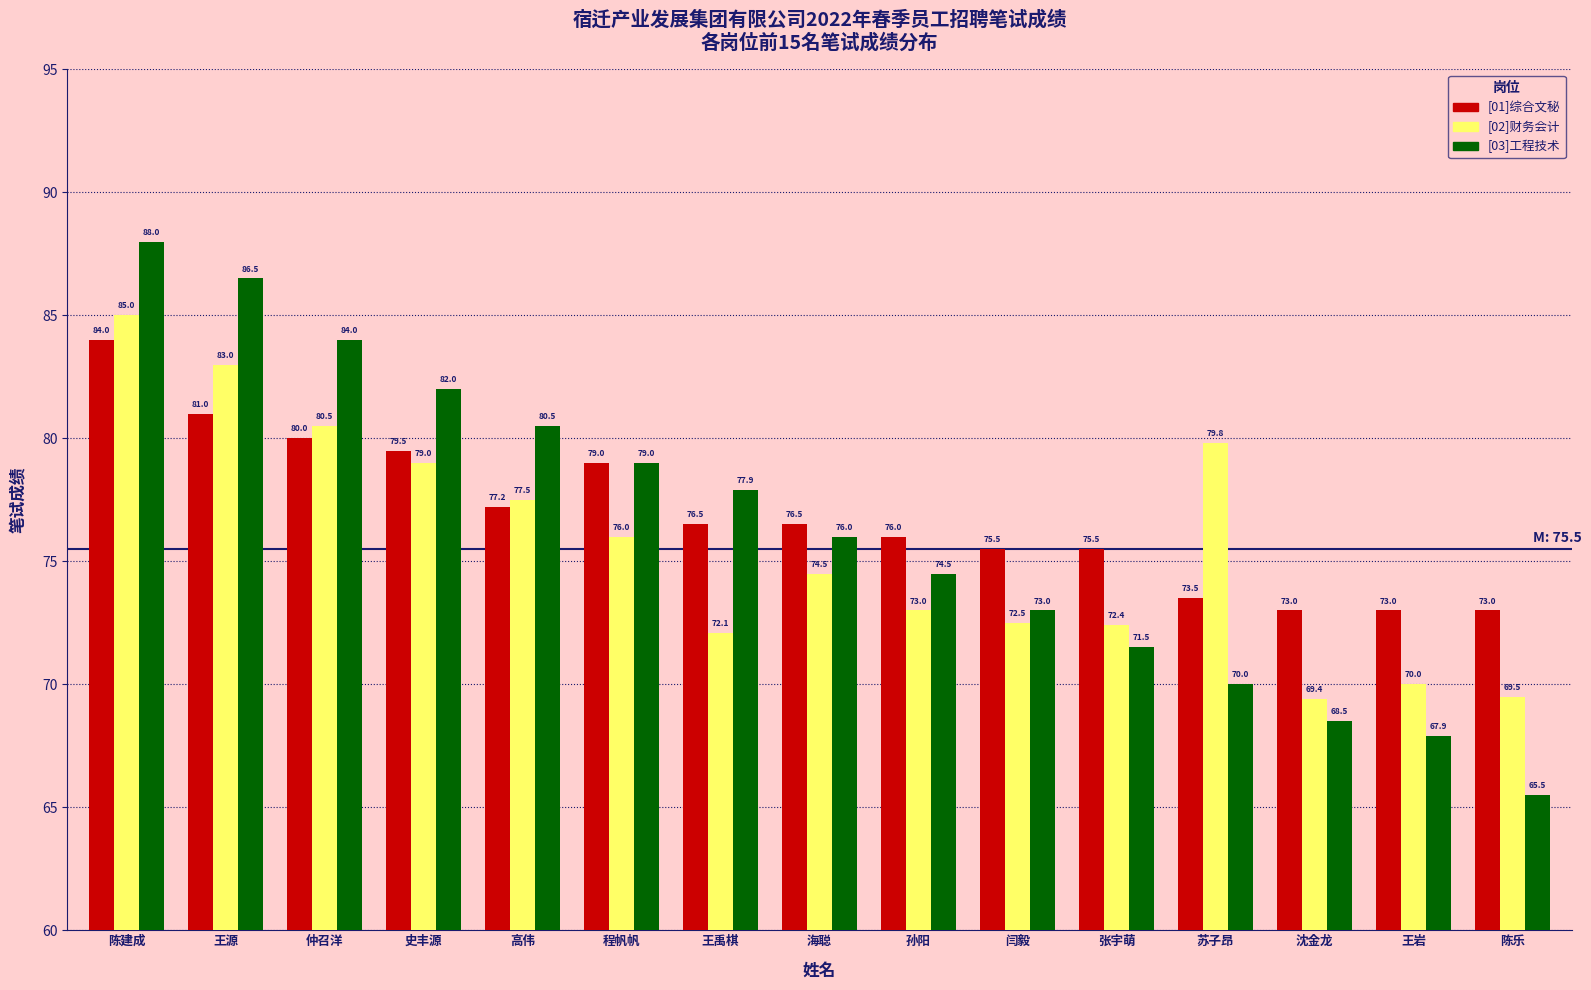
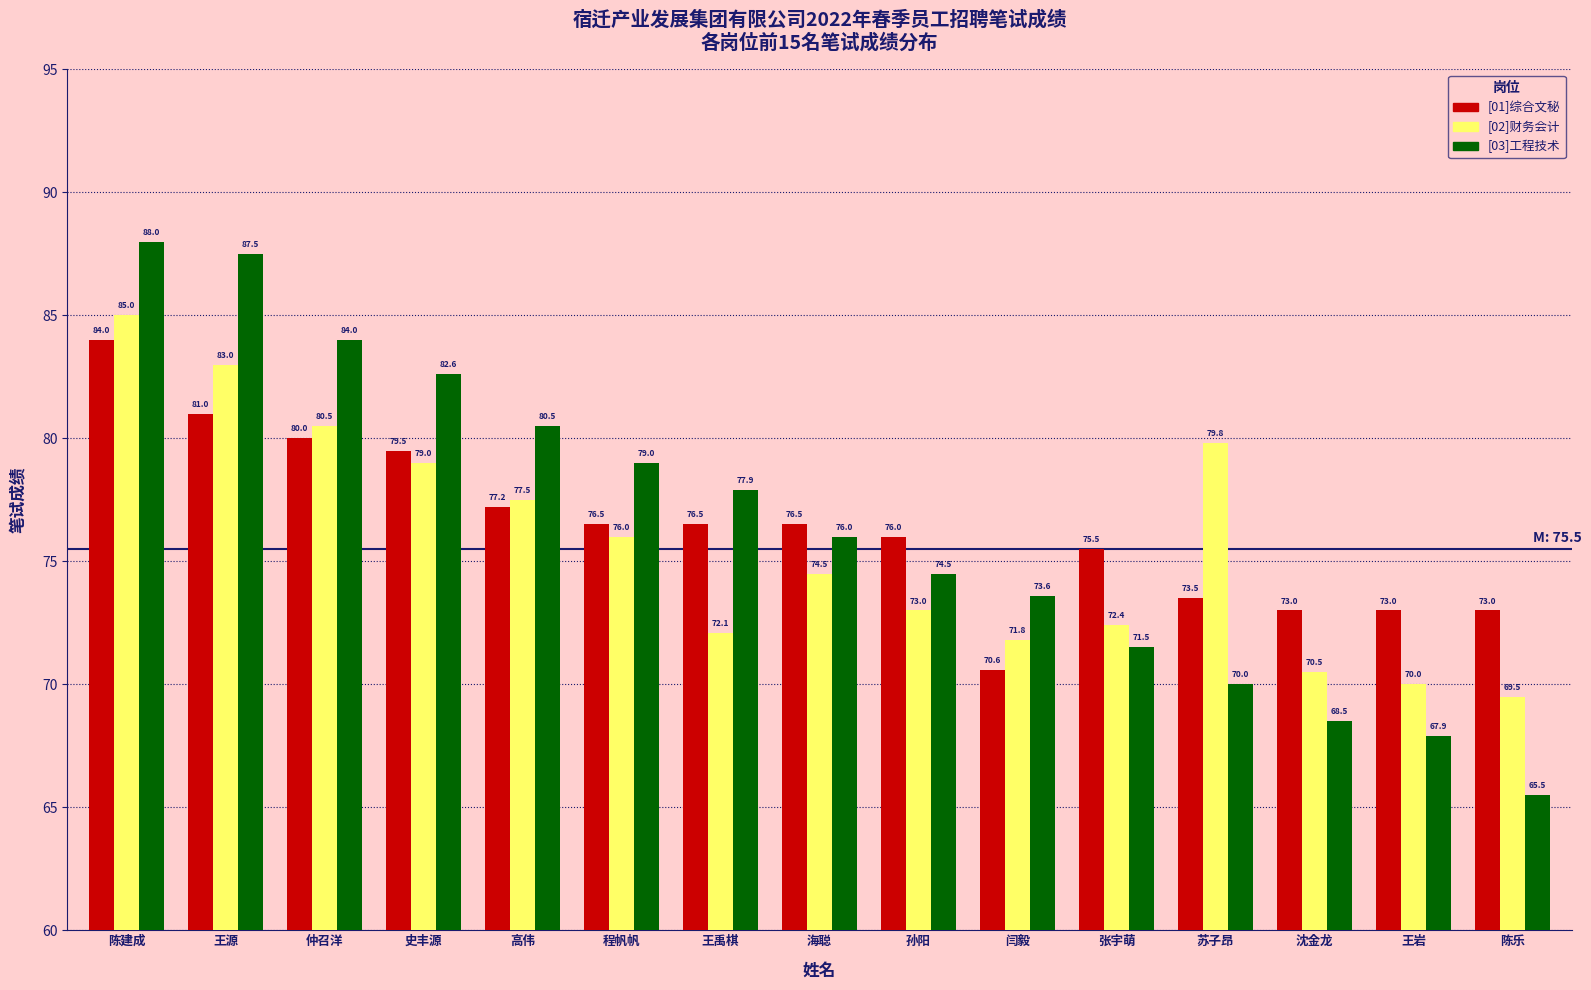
  {
    "[01]综合文秘": {
      "陈建成": 84.0,
      "王源": 81.0,
      "仲召洋": 80.0,
      "史丰源": 79.5,
      "高伟": 77.2,
-     "程帆帆": 79.0,
+     "程帆帆": 76.5,
      "王禹棋": 76.5,
      "海聪": 76.5,
      "孙阳": 76.0,
-     "闫毅": 75.5,
+     "闫毅": 70.6,
      "张宇萌": 75.5,
      "苏子昂": 73.5,
      "沈金龙": 73.0,
      "王岩": 73.0,
      "陈乐": 73.0
    },
    "[02]财务会计": {
      "陈建成": 85.0,
      "王源": 83.0,
      "仲召洋": 80.5,
      "史丰源": 79.0,
      "高伟": 77.5,
      "程帆帆": 76.0,
      "王禹棋": 72.1,
      "海聪": 74.5,
      "孙阳": 73.0,
-     "闫毅": 72.5,
+     "闫毅": 71.8,
      "张宇萌": 72.4,
      "苏子昂": 79.8,
-     "沈金龙": 69.4,
+     "沈金龙": 70.5,
      "王岩": 70.0,
      "陈乐": 69.5
    },
    "[03]工程技术": {
      "陈建成": 88.0,
-     "王源": 86.5,
+     "王源": 87.5,
      "仲召洋": 84.0,
-     "史丰源": 82.0,
+     "史丰源": 82.6,
      "高伟": 80.5,
      "程帆帆": 79.0,
      "王禹棋": 77.9,
      "海聪": 76.0,
      "孙阳": 74.5,
-     "闫毅": 73.0,
+     "闫毅": 73.6,
      "张宇萌": 71.5,
      "苏子昂": 70.0,
      "沈金龙": 68.5,
      "王岩": 67.9,
      "陈乐": 65.5
    }
  }
